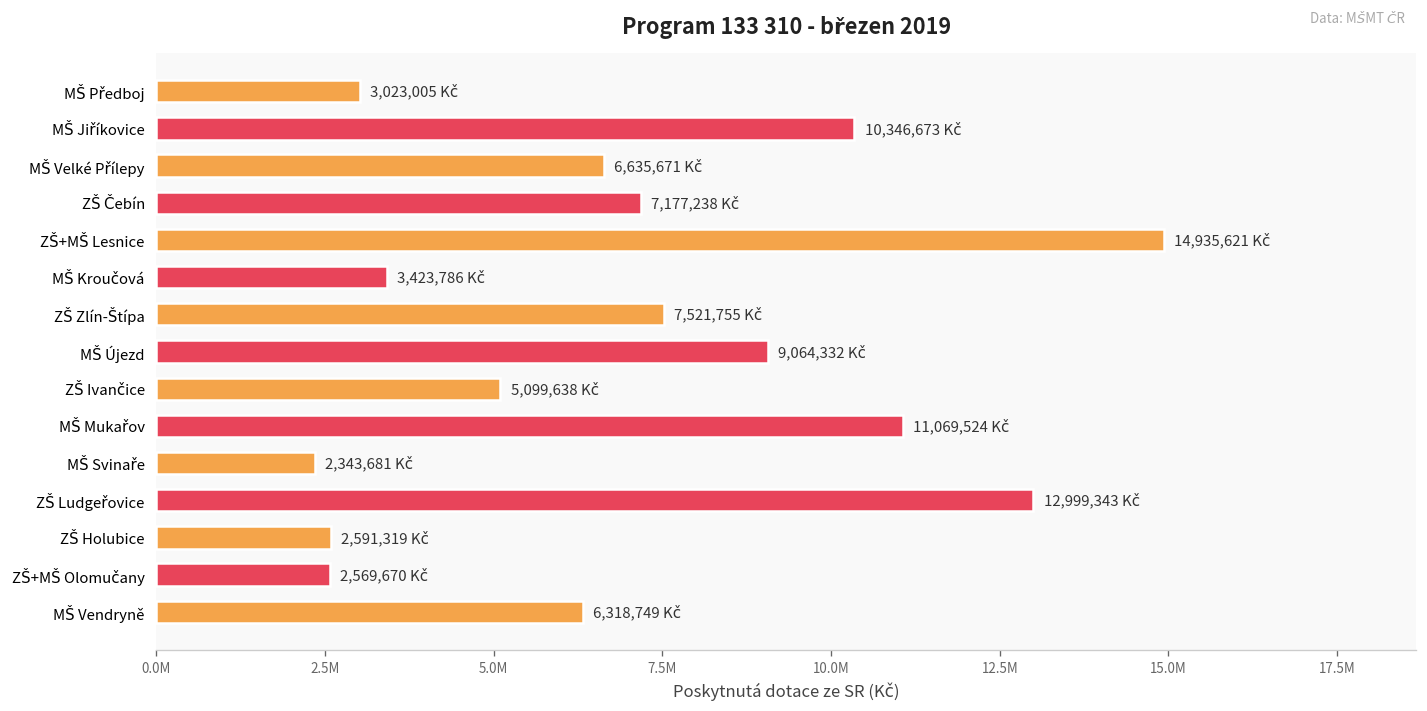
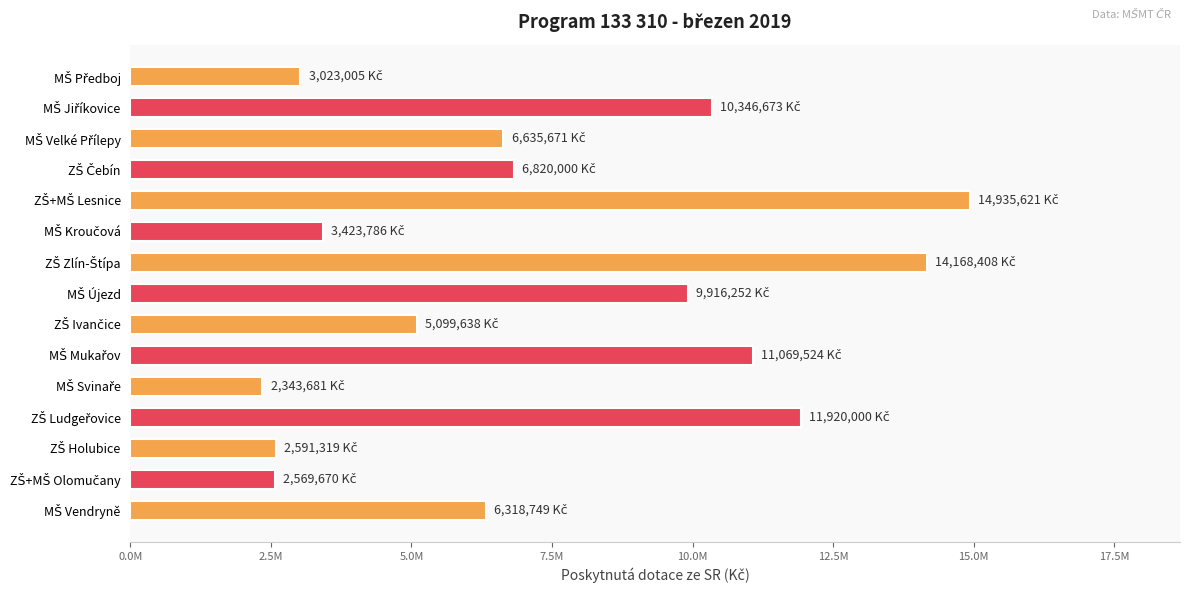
  {
    "MŠ Předboj": "3,023,005",
    "MŠ Jiříkovice": "10,346,673",
    "MŠ Velké Přílepy": "6,635,671",
-   "ZŠ Čebín": "7,177,238",
+   "ZŠ Čebín": "6,820,000",
    "ZŠ+MŠ Lesnice": "14,935,621",
    "MŠ Kroučová": "3,423,786",
-   "ZŠ Zlín-Štípa": "7,521,755",
-   "MŠ Újezd": "9,064,332",
+   "ZŠ Zlín-Štípa": "14,168,408",
+   "MŠ Újezd": "9,916,252",
    "ZŠ Ivančice": "5,099,638",
    "MŠ Mukařov": "11,069,524",
    "MŠ Svinaře": "2,343,681",
-   "ZŠ Ludgeřovice": "12,999,343",
+   "ZŠ Ludgeřovice": "11,920,000",
    "ZŠ Holubice": "2,591,319",
    "ZŠ+MŠ Olomučany": "2,569,670",
    "MŠ Vendryně": "6,318,749"
  }
